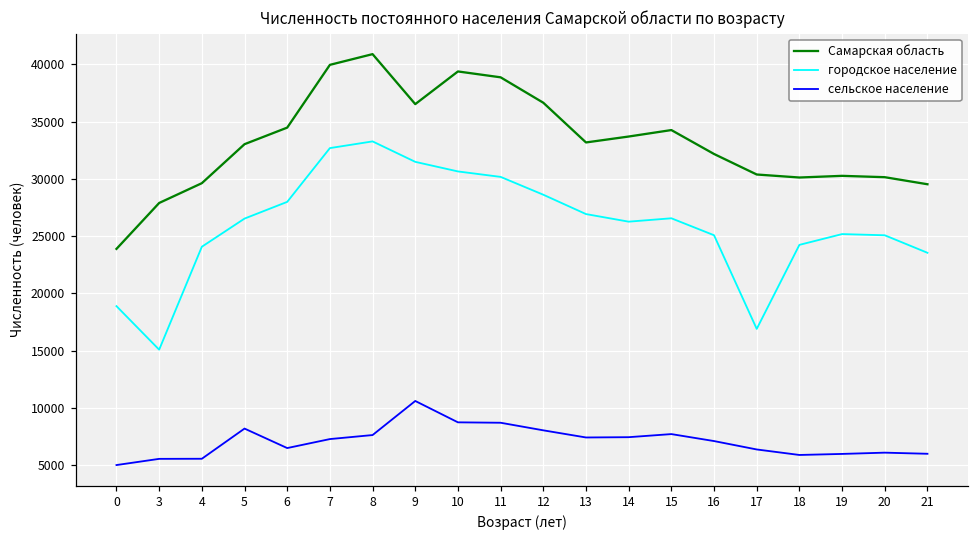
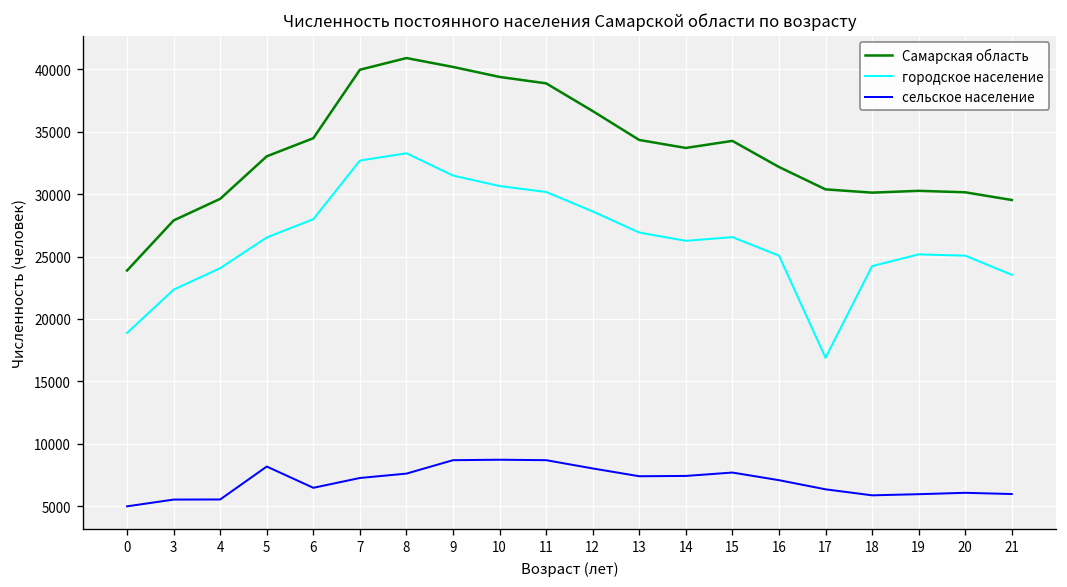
  {
    "Самарская область": {
      "0": 23900,
      "3": 27900,
      "4": 29600,
      "5": 33000,
      "6": 34500,
      "7": 40000,
      "8": 40900,
-     "9": 36500,
+     "9": 40200,
      "10": 39400,
      "11": 38900,
      "12": 36600,
-     "13": 33200,
+     "13": 34300,
      "14": 33700,
      "15": 34300,
      "16": 32200,
      "17": 30400,
      "18": 30100,
      "19": 30300,
      "20": 30100,
      "21": 29500
    },
    "городское население": {
      "0": 18900,
-     "3": 15100,
+     "3": 22300,
      "4": 24100,
      "5": 26500,
      "6": 28000,
      "7": 32700,
      "8": 33300,
      "9": 31500,
      "10": 30600,
      "11": 30200,
      "12": 28600,
      "13": 26900,
      "14": 26300,
      "15": 26600,
      "16": 25100,
      "17": 16900,
      "18": 24200,
      "19": 25200,
      "20": 25100,
      "21": 23500
    },
    "сельское население": {
      "0": 5000,
      "3": 5500,
      "4": 5600,
      "5": 8200,
      "6": 6500,
      "7": 7300,
      "8": 7600,
-     "9": 10600,
+     "9": 8700,
      "10": 8700,
      "11": 8700,
      "12": 8000,
      "13": 7400,
      "14": 7400,
      "15": 7700,
      "16": 7100,
      "17": 6400,
      "18": 5900,
      "19": 6000,
      "20": 6100,
      "21": 6000
    }
  }
